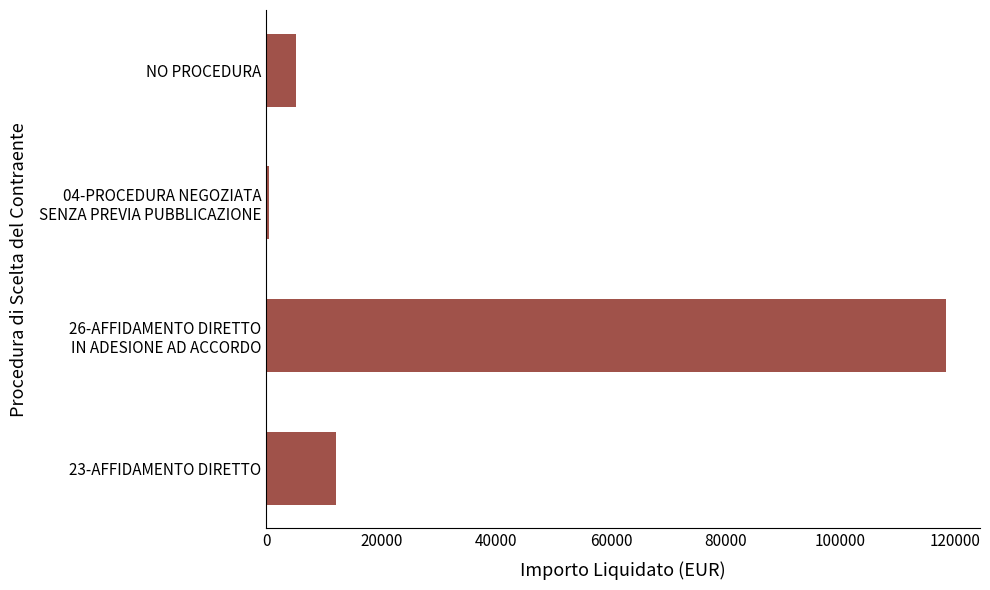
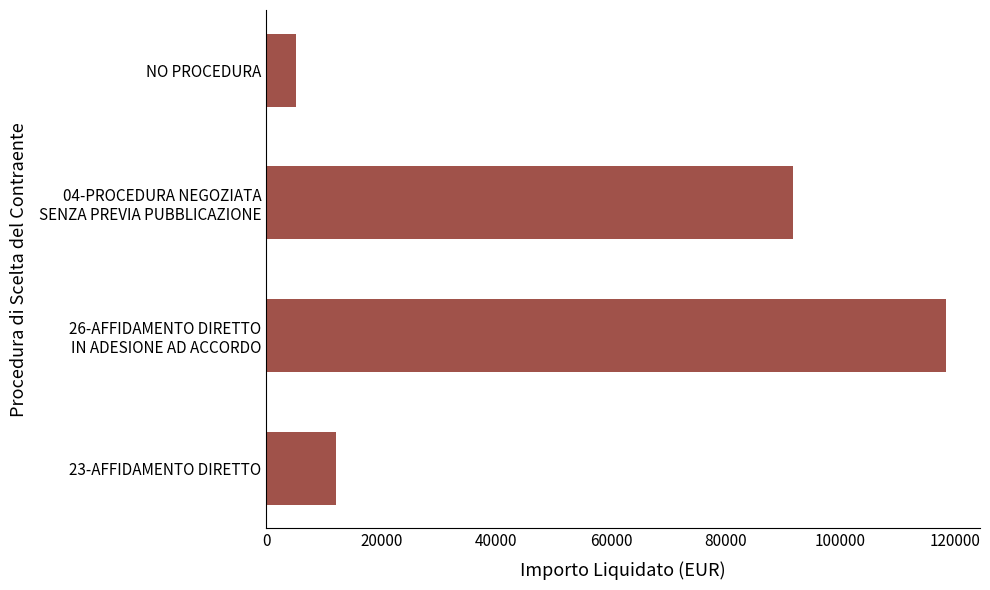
  {
    "NO PROCEDURA": 5000,
-   "04-PROCEDURA NEGOZIATA SENZA PREVIA PUBBLICAZIONE": 0,
+   "04-PROCEDURA NEGOZIATA SENZA PREVIA PUBBLICAZIONE": 92000,
    "26-AFFIDAMENTO DIRETTO IN ADESIONE AD ACCORDO": 118000,
    "23-AFFIDAMENTO DIRETTO": 12000
  }
